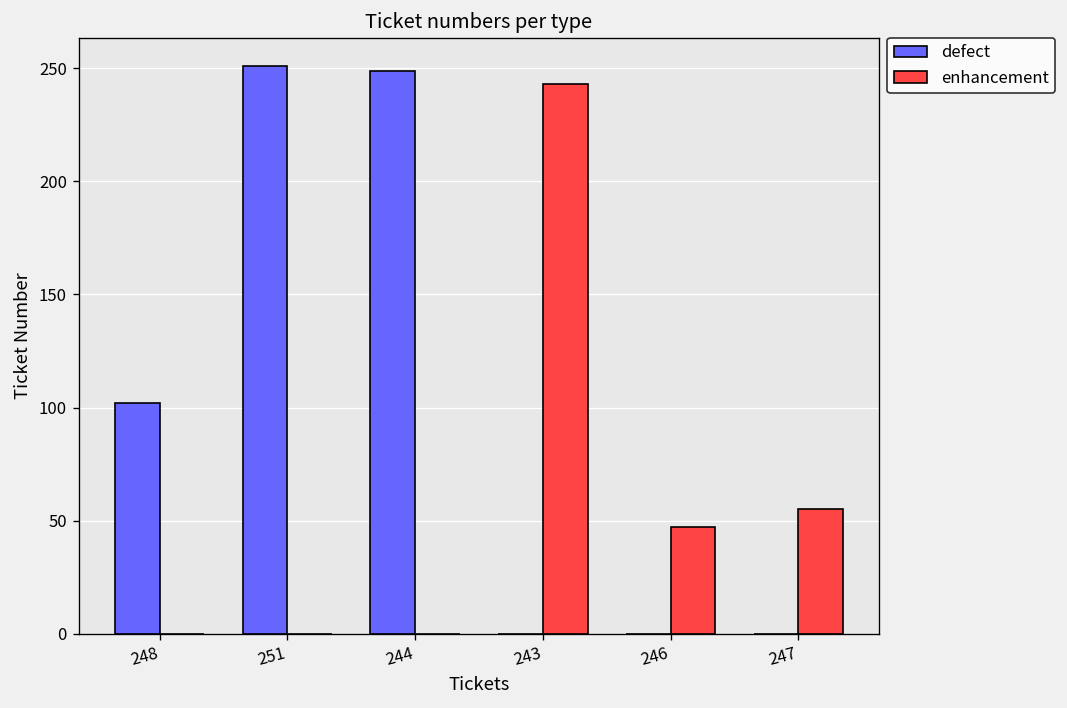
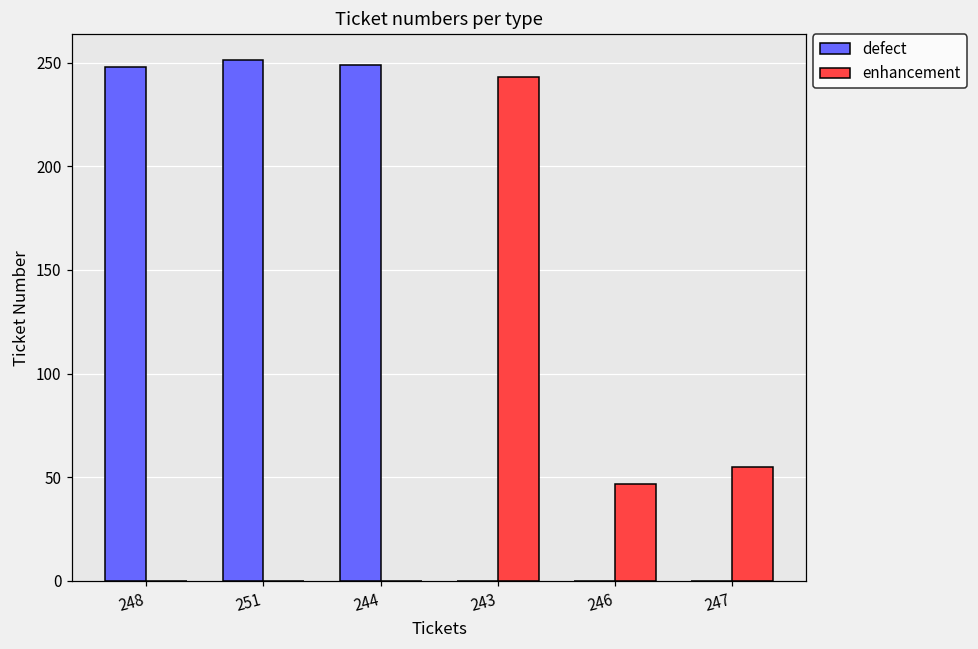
  {
    "defect": {
-     "248": 102,
+     "248": 248,
      "251": 251,
      "244": 249,
      "243": 0,
      "246": 0,
      "247": 0
    },
    "enhancement": {
      "248": 0,
      "251": 0,
      "244": 0,
      "243": 243,
      "246": 47,
      "247": 55
    }
  }
